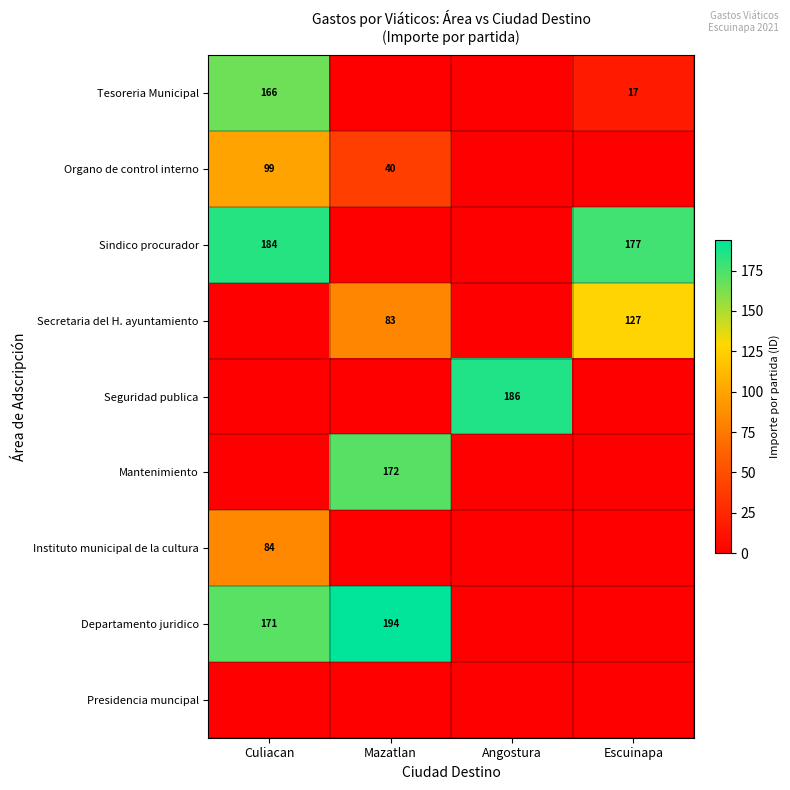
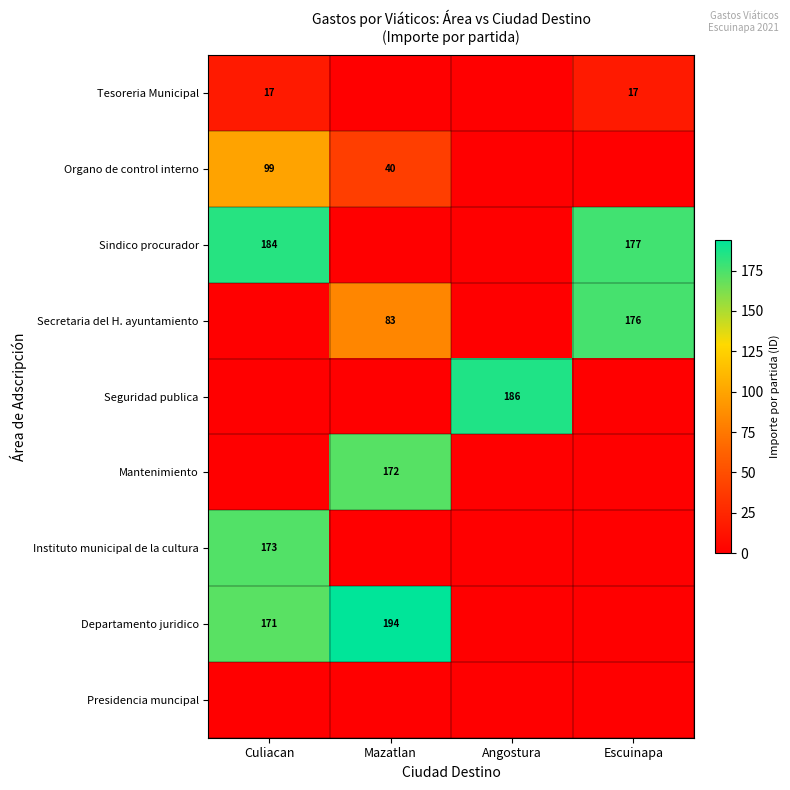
  {
    "Tesoreria Municipal": {
-     "Culiacan": 166,
+     "Culiacan": 17,
      "Escuinapa": 17
    },
    "Organo de control interno": {
      "Culiacan": 99,
      "Mazatlan": 40
    },
    "Sindico procurador": {
      "Culiacan": 184,
      "Escuinapa": 177
    },
    "Secretaria del H. ayuntamiento": {
      "Mazatlan": 83,
-     "Escuinapa": 127
+     "Escuinapa": 176
    },
    "Seguridad publica": {
      "Angostura": 186
    },
    "Mantenimiento": {
      "Mazatlan": 172
    },
    "Instituto municipal de la cultura": {
-     "Culiacan": 84
+     "Culiacan": 173
    },
    "Departamento juridico": {
      "Culiacan": 171,
      "Mazatlan": 194
    }
  }
